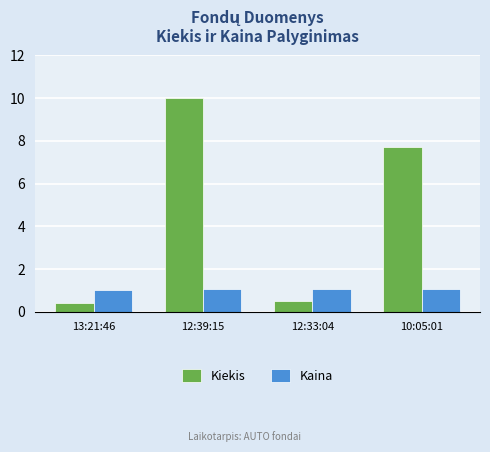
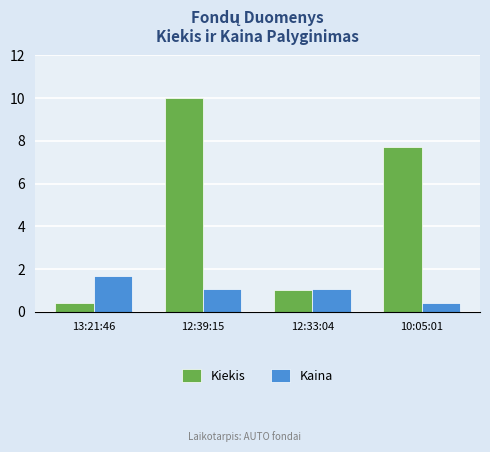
  {
    "Kiekis": {
      "13:21:46": 0.4,
      "12:39:15": 10.0,
-     "12:33:04": 0.5,
+     "12:33:04": 1.0,
      "10:05:01": 7.7
    },
    "Kaina": {
-     "13:21:46": 1.0,
+     "13:21:46": 1.7,
      "12:39:15": 1.0,
      "12:33:04": 1.0,
-     "10:05:01": 1.0
+     "10:05:01": 0.4
    }
  }
